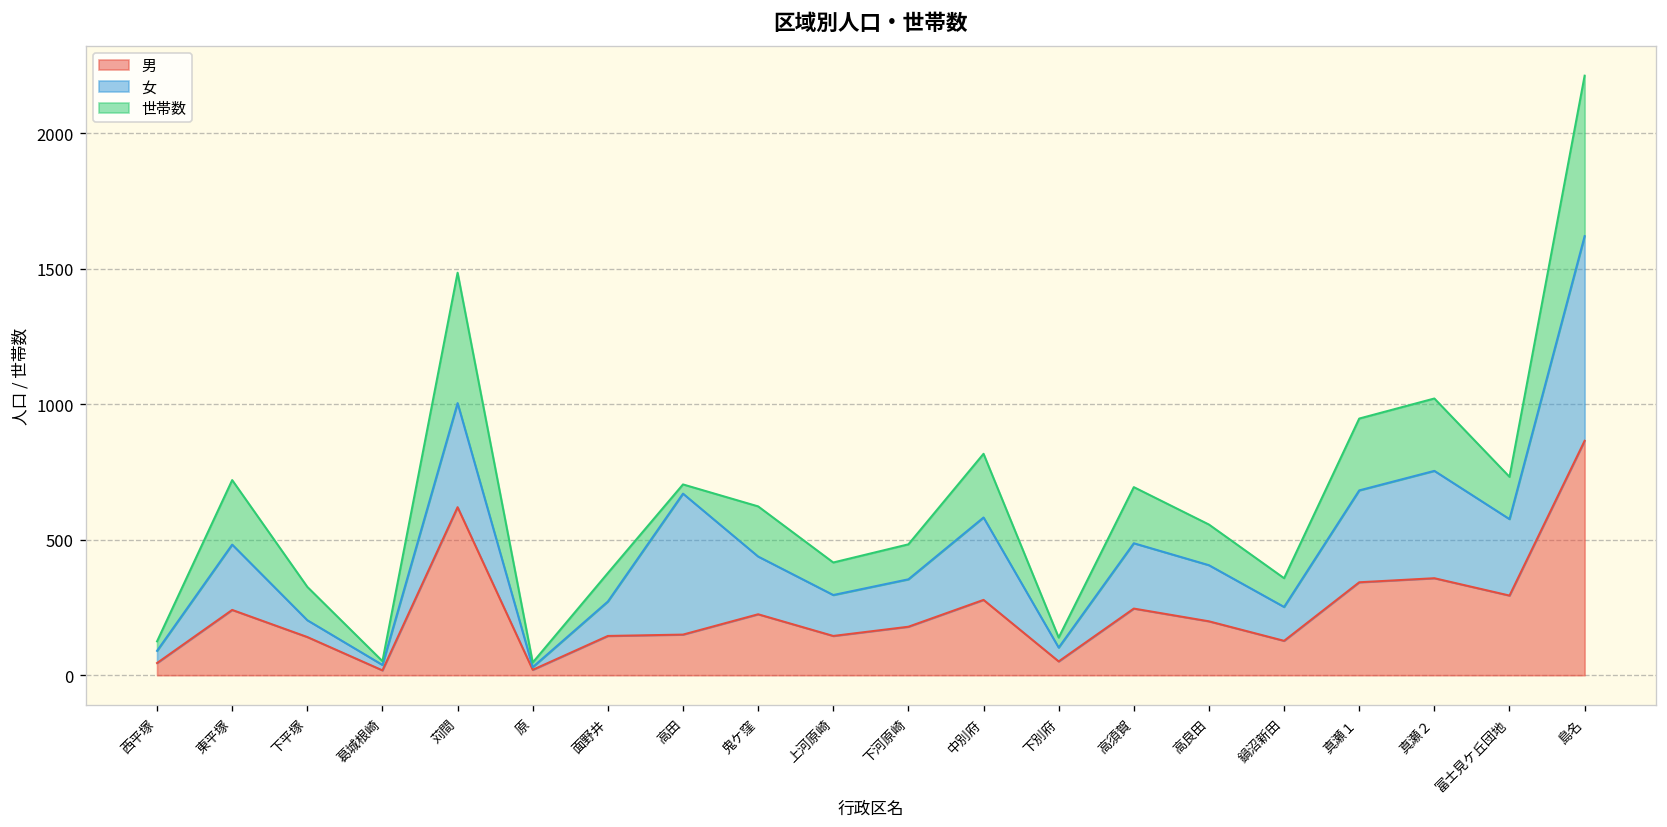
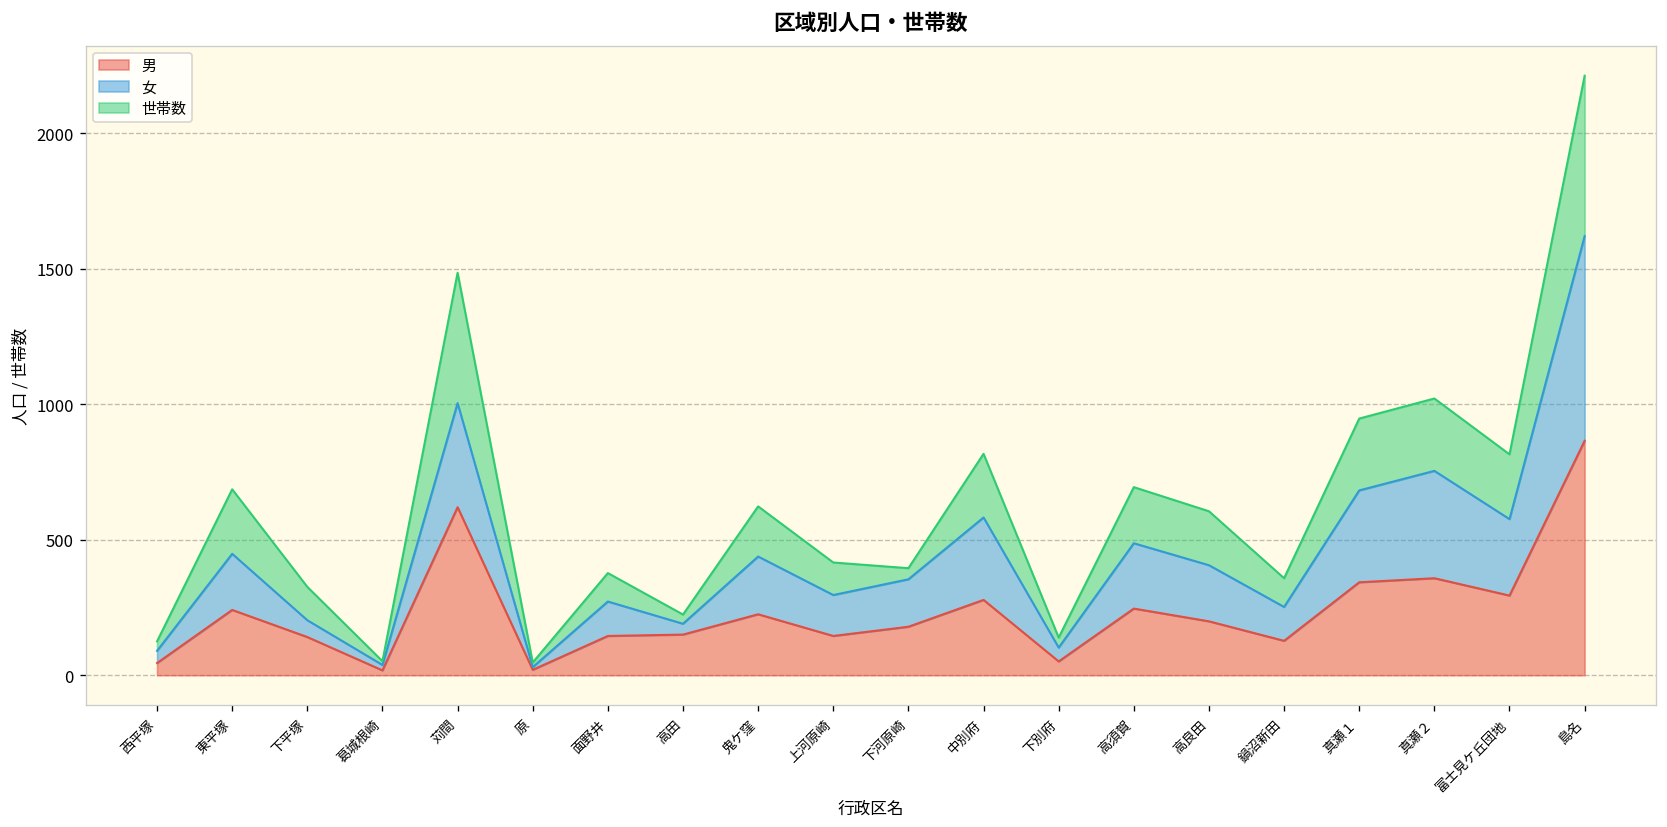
  {
    "男": {
      "西平塚": 50,
      "東平塚": 240,
      "下平塚": 140,
      "葛城根崎": 20,
      "苅間": 620,
      "面野井": 150,
      "高田": 150,
      "鬼ケ窪": 230,
      "上河原崎": 150,
      "下河原崎": 180,
      "中別府": 280,
      "下別府": 50,
      "高須賀": 250,
      "高良田": 200,
      "鍋沼新田": 130,
      "真瀬１": 340,
      "真瀬２": 360,
      "富士見ケ丘団地": 290,
      "島名": 870
    },
    "女": {
      "西平塚": 50,
-     "東平塚": 240,
+     "東平塚": 210,
      "下平塚": 60,
      "葛城根崎": 20,
      "苅間": 380,
      "面野井": 130,
-     "高田": 520,
+     "高田": 40,
      "鬼ケ窪": 210,
      "上河原崎": 150,
      "下河原崎": 180,
      "中別府": 300,
      "下別府": 50,
      "高須賀": 240,
      "高良田": 210,
      "鍋沼新田": 130,
      "真瀬１": 340,
      "真瀬２": 400,
      "富士見ケ丘団地": 280,
      "島名": 760
    },
    "世帯数": {
      "西平塚": 40,
      "東平塚": 240,
      "下平塚": 120,
      "葛城根崎": 10,
      "苅間": 480,
      "原": 20,
      "面野井": 110,
      "高田": 30,
      "鬼ケ窪": 190,
      "上河原崎": 120,
-     "下河原崎": 130,
+     "下河原崎": 40,
      "中別府": 240,
      "下別府": 40,
      "高須賀": 210,
-     "高良田": 150,
+     "高良田": 200,
      "鍋沼新田": 110,
      "真瀬１": 270,
      "真瀬２": 270,
-     "富士見ケ丘団地": 160,
+     "富士見ケ丘団地": 240,
      "島名": 590
    }
  }
